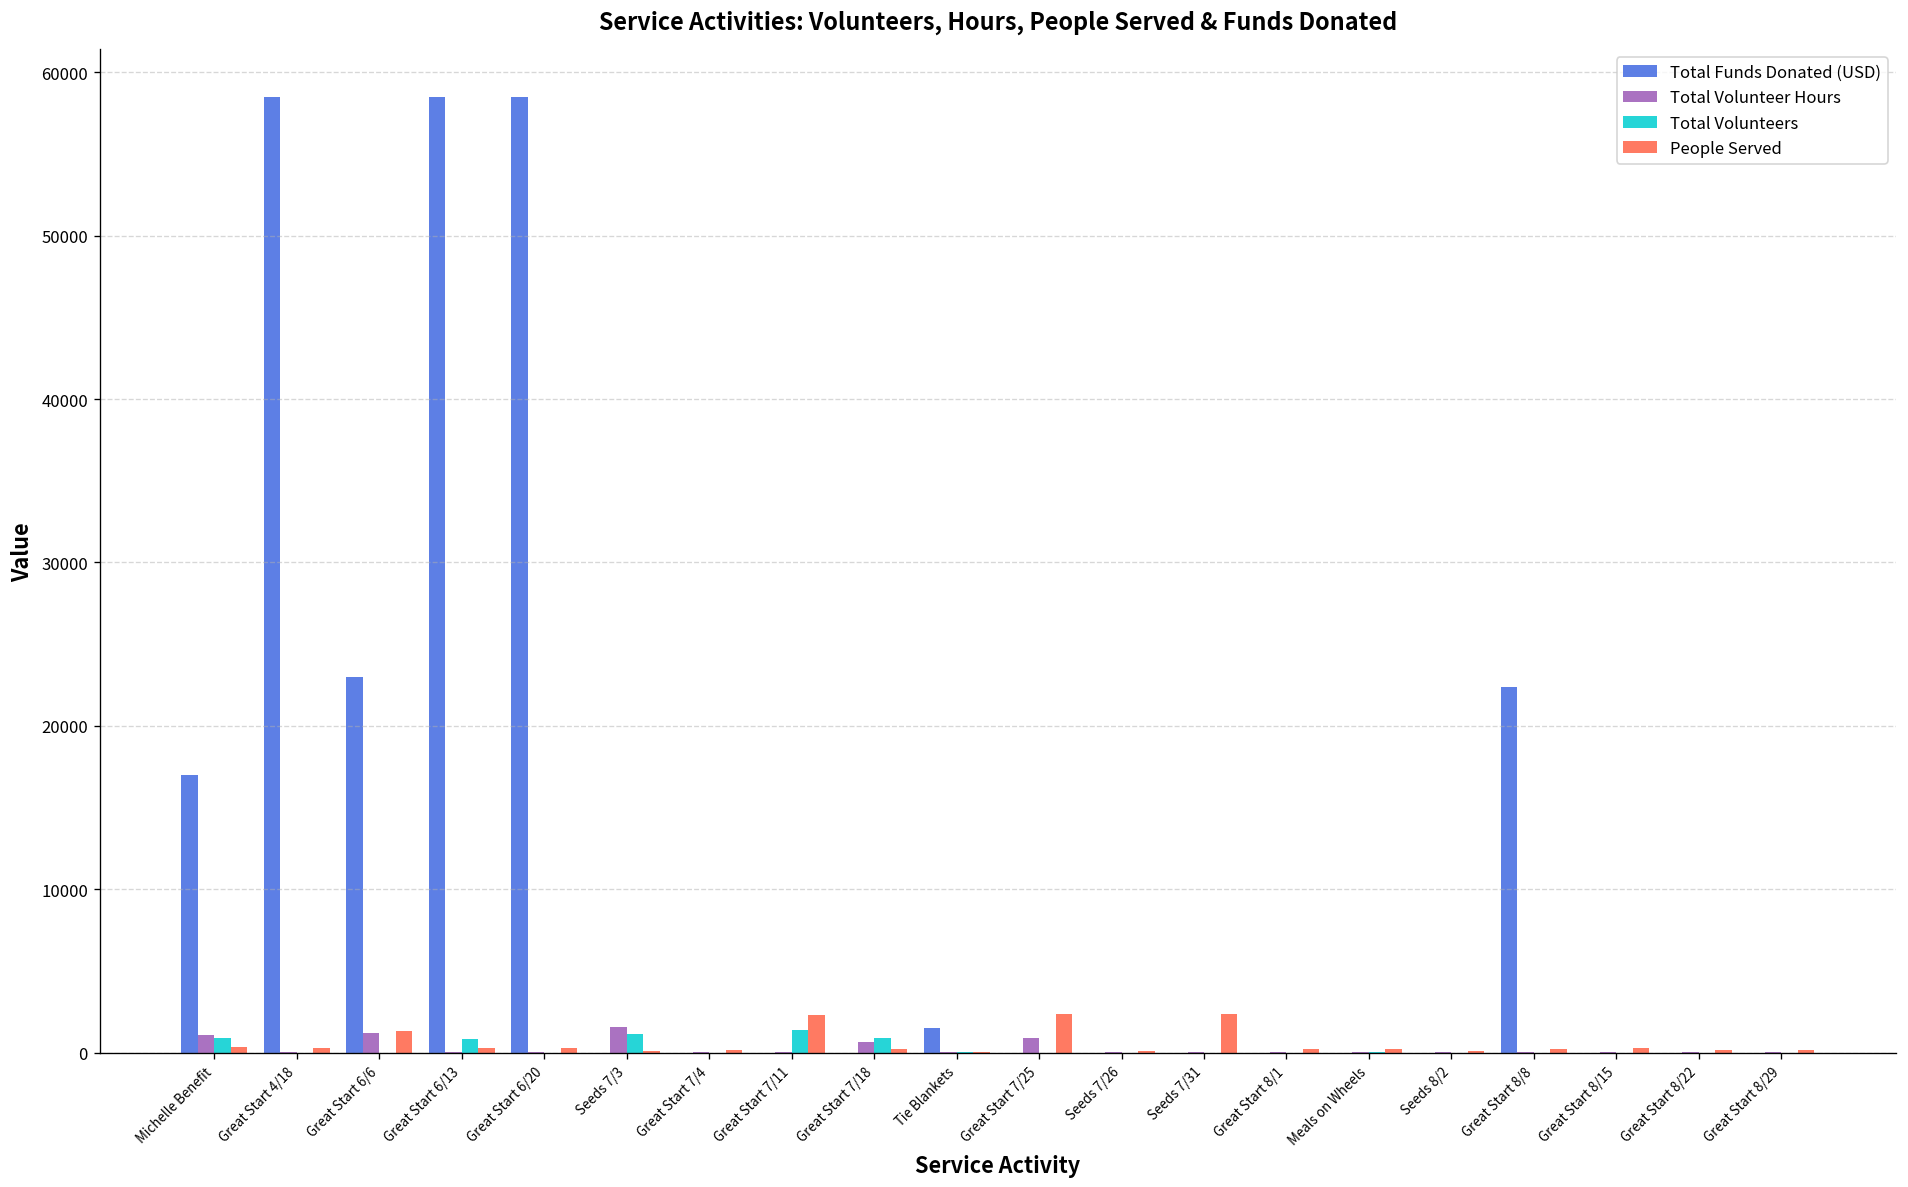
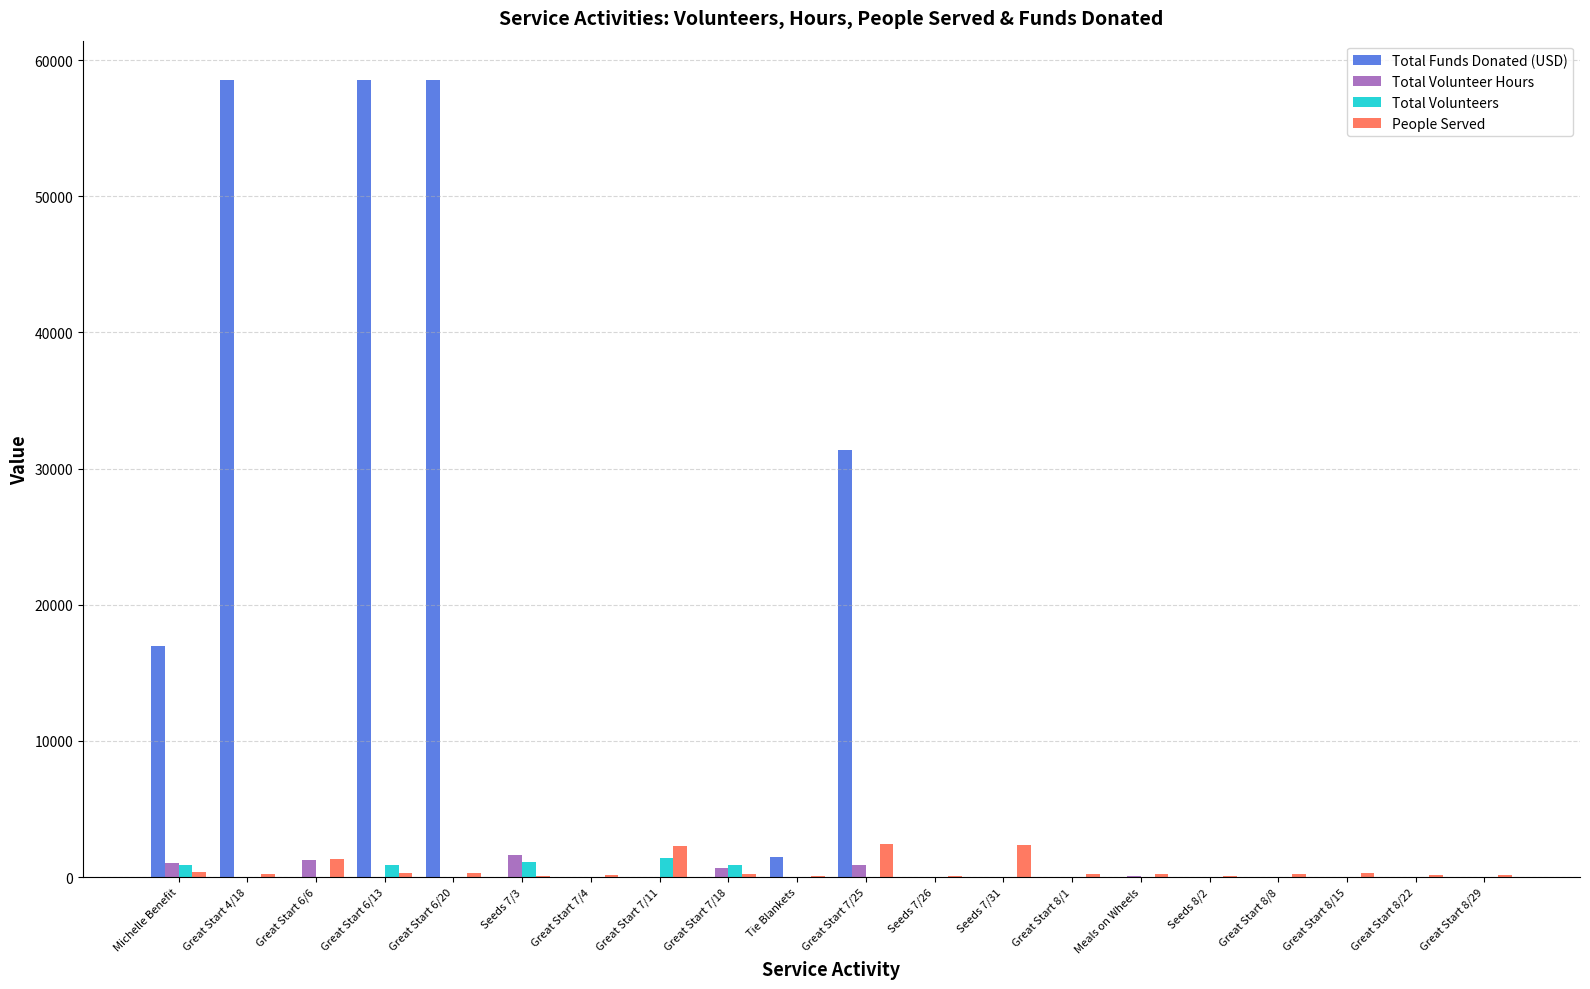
  {
    "Total Funds Donated (USD)": {
      "Michelle Benefit": 17000,
      "Great Start 4/18": 58500,
-     "Great Start 6/6": 23000,
+     "Great Start 6/6": 0,
      "Great Start 6/13": 58500,
      "Great Start 6/20": 58500,
      "Seeds 7/3": 0,
      "Great Start 7/4": 0,
      "Great Start 7/11": 0,
      "Great Start 7/18": 0,
      "Tie Blankets": 1500,
-     "Great Start 7/25": 0,
+     "Great Start 7/25": 31300,
      "Seeds 7/26": 0,
      "Seeds 7/31": 0,
      "Great Start 8/1": 0,
      "Meals on Wheels": 0,
      "Seeds 8/2": 0,
-     "Great Start 8/8": 22400,
+     "Great Start 8/8": 0,
      "Great Start 8/15": 0,
      "Great Start 8/22": 0,
      "Great Start 8/29": 0
    },
    "Total Volunteer Hours": {
      "Michelle Benefit": 1000,
      "Great Start 6/6": 1200,
      "Seeds 7/3": 1600,
      "Great Start 7/18": 700,
      "Great Start 7/25": 900
    },
    "Total Volunteers": {
      "Michelle Benefit": 900,
      "Great Start 6/13": 900,
      "Seeds 7/3": 1100,
      "Great Start 7/11": 1400,
      "Great Start 7/18": 900
    },
    "People Served": {
      "Michelle Benefit": 400,
      "Great Start 4/18": 300,
      "Great Start 6/6": 1300,
      "Great Start 6/13": 300,
      "Great Start 6/20": 300,
      "Great Start 7/11": 2300,
      "Great Start 7/18": 200,
      "Great Start 7/25": 2400,
      "Seeds 7/31": 2300,
      "Great Start 8/1": 200,
      "Meals on Wheels": 200,
      "Great Start 8/8": 200,
      "Great Start 8/15": 300
    }
  }
